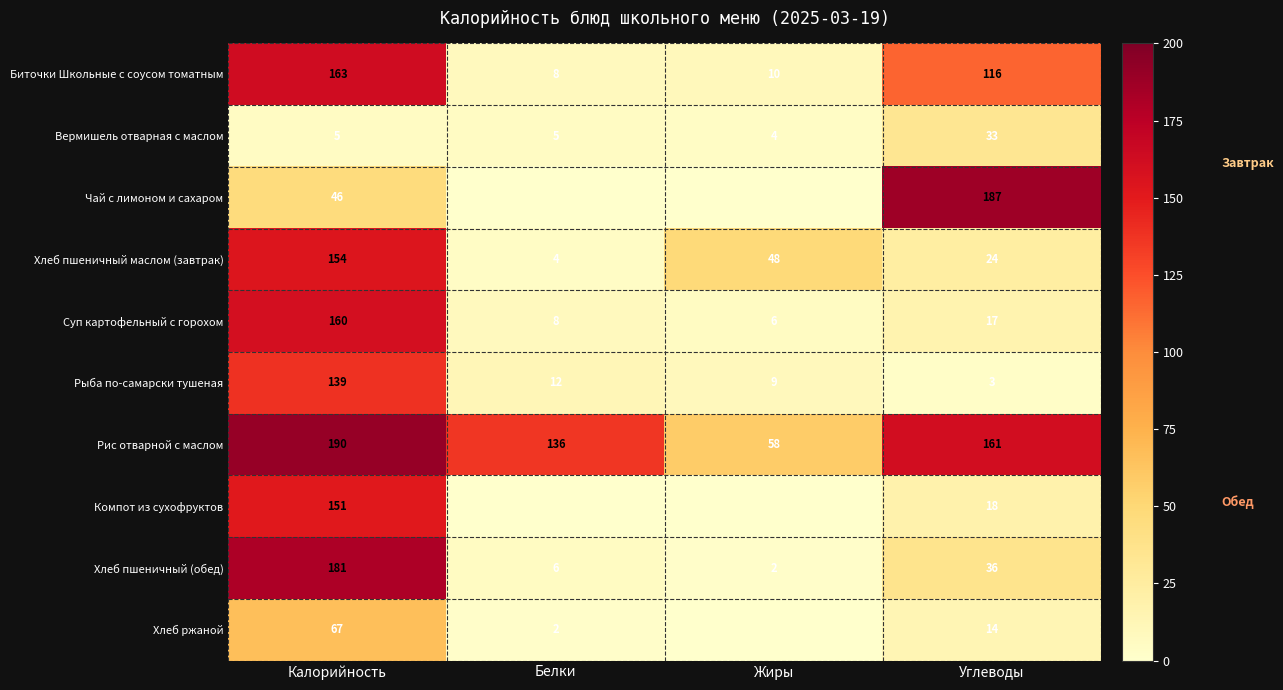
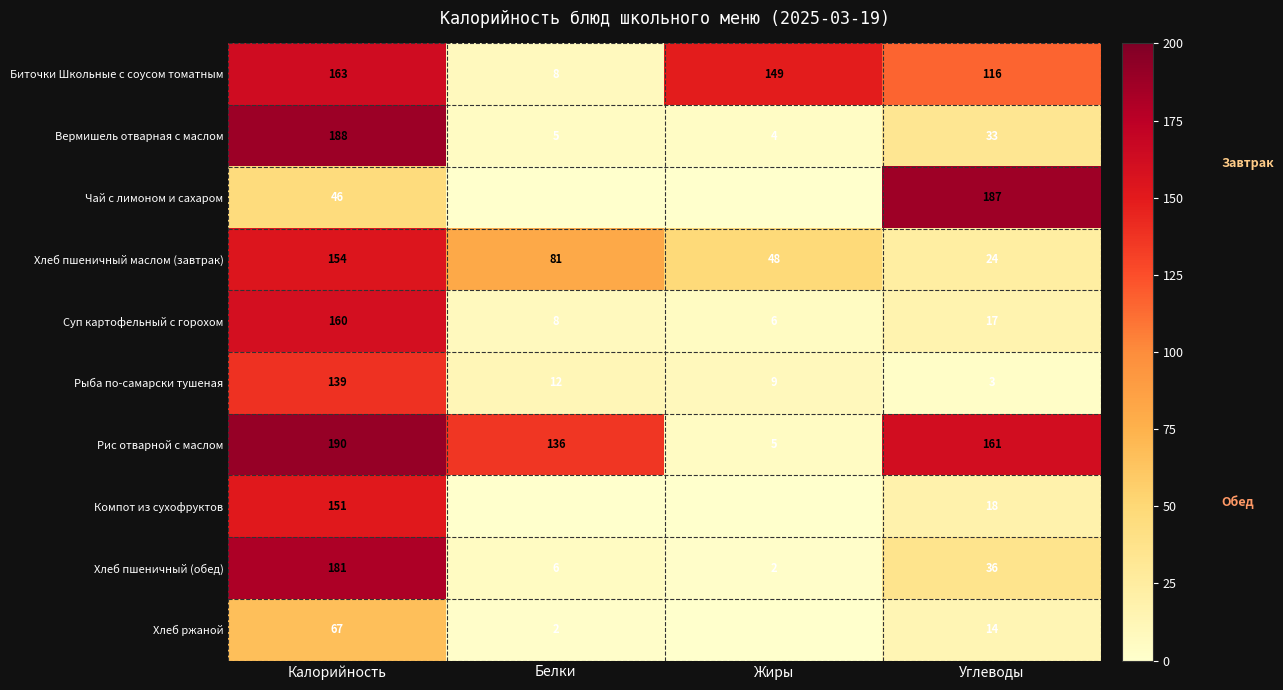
  {
    "Биточки Школьные с соусом томатным": {
      "Калорийность": 163,
      "Белки": 8,
-     "Жиры": 10,
+     "Жиры": 149,
      "Углеводы": 116
    },
    "Вермишель отварная с маслом": {
-     "Калорийность": 5,
+     "Калорийность": 188,
      "Белки": 5,
      "Жиры": 4,
      "Углеводы": 33
    },
    "Чай с лимоном и сахаром": {
      "Калорийность": 46,
      "Углеводы": 187
    },
    "Хлеб пшеничный маслом (завтрак)": {
      "Калорийность": 154,
-     "Белки": 4,
+     "Белки": 81,
      "Жиры": 48,
      "Углеводы": 24
    },
    "Суп картофельный с горохом": {
      "Калорийность": 160,
      "Белки": 8,
      "Жиры": 6,
      "Углеводы": 17
    },
    "Рыба по-самарски тушеная": {
      "Калорийность": 139,
      "Белки": 12,
      "Жиры": 9,
      "Углеводы": 3
    },
    "Рис отварной с маслом": {
      "Калорийность": 190,
      "Белки": 136,
-     "Жиры": 58,
+     "Жиры": 5,
      "Углеводы": 161
    },
    "Компот из сухофруктов": {
      "Калорийность": 151,
      "Углеводы": 18
    },
    "Хлеб пшеничный (обед)": {
      "Калорийность": 181,
      "Белки": 6,
      "Жиры": 2,
      "Углеводы": 36
    },
    "Хлеб ржаной": {
      "Калорийность": 67,
      "Белки": 2,
      "Углеводы": 14
    }
  }
